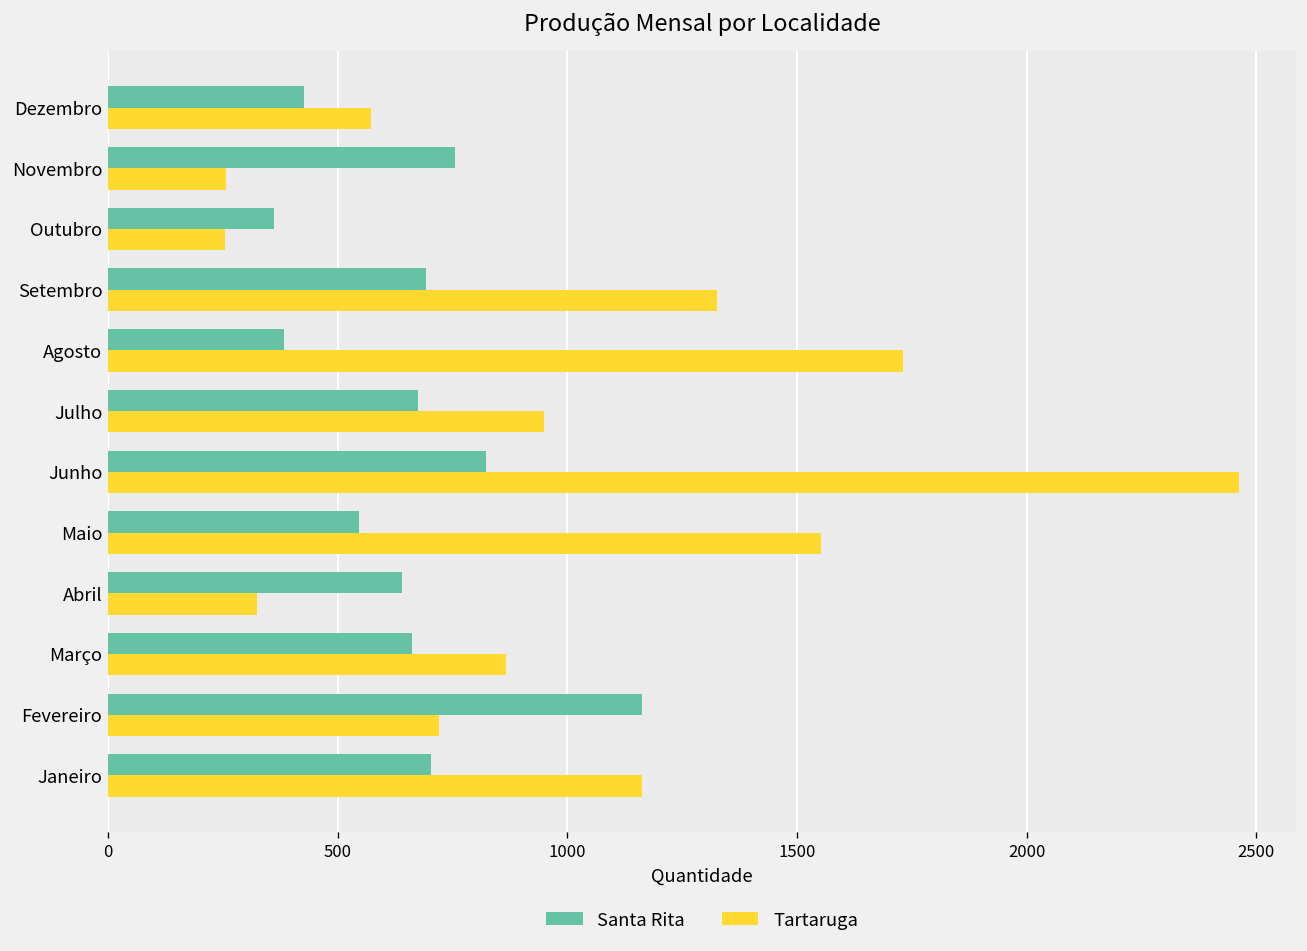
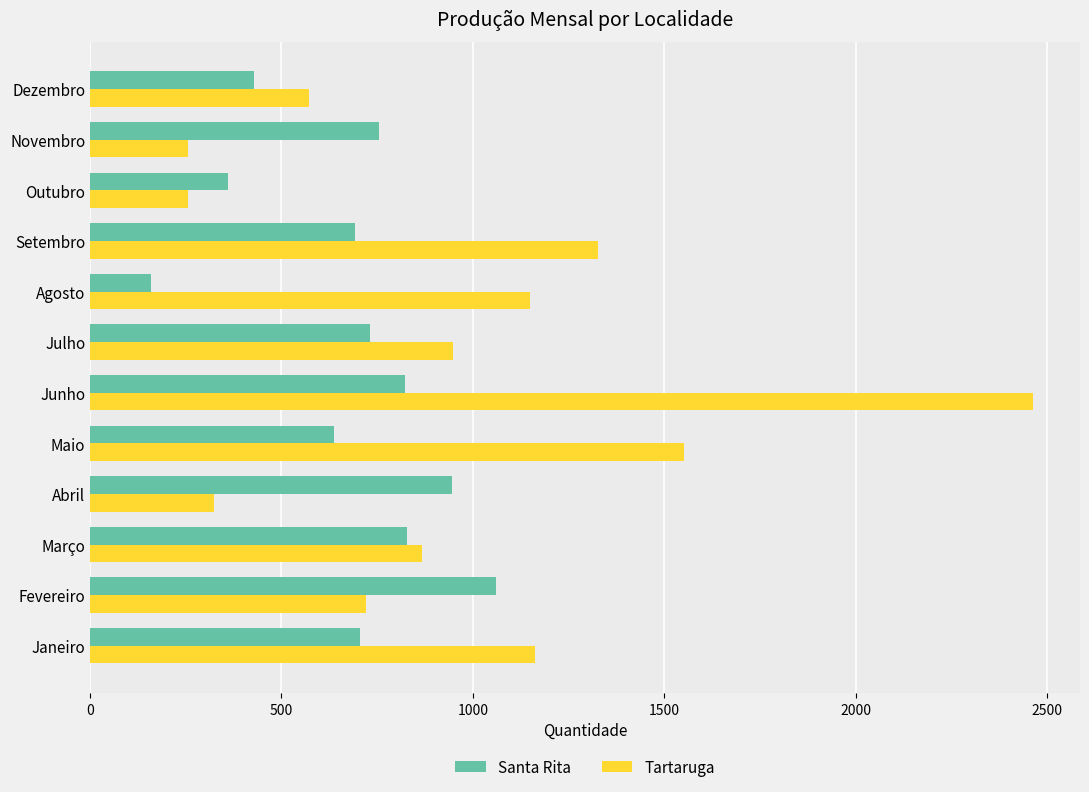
  {
    "Santa Rita": {
      "Dezembro": 430,
      "Novembro": 760,
      "Outubro": 360,
      "Setembro": 690,
-     "Agosto": 380,
-     "Julho": 670,
+     "Agosto": 160,
+     "Julho": 730,
      "Junho": 820,
-     "Maio": 550,
-     "Abril": 640,
-     "Março": 660,
-     "Fevereiro": 1160,
+     "Maio": 640,
+     "Abril": 950,
+     "Março": 830,
+     "Fevereiro": 1060,
      "Janeiro": 700
    },
    "Tartaruga": {
      "Dezembro": 570,
      "Novembro": 260,
      "Outubro": 260,
      "Setembro": 1330,
-     "Agosto": 1730,
+     "Agosto": 1150,
      "Julho": 950,
      "Junho": 2460,
      "Maio": 1550,
      "Abril": 320,
      "Março": 870,
      "Fevereiro": 720,
      "Janeiro": 1160
    }
  }
